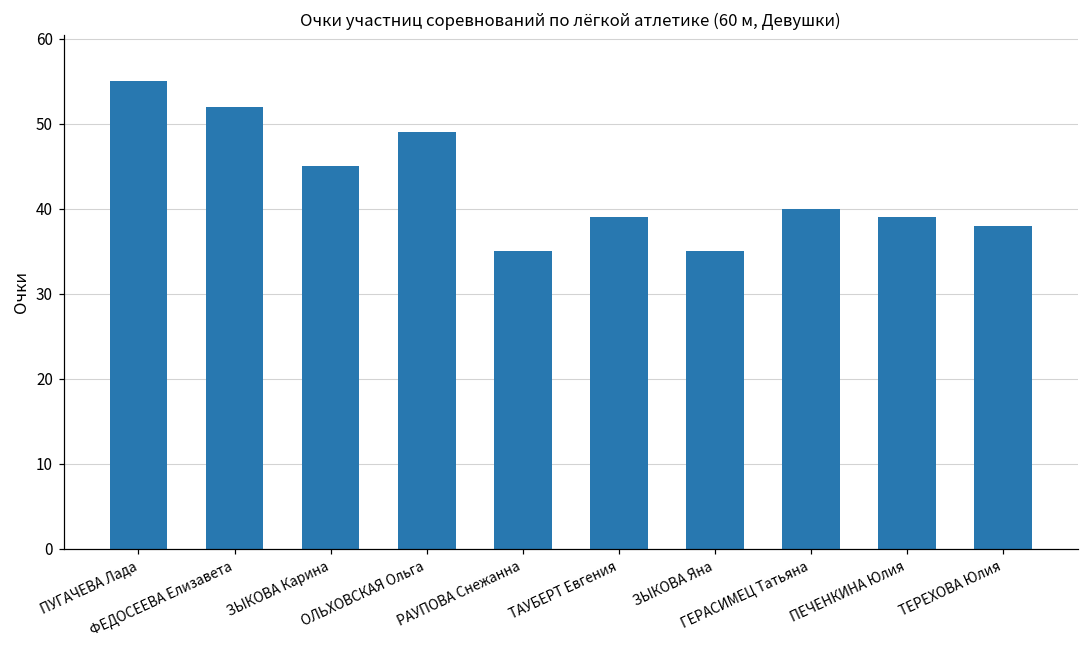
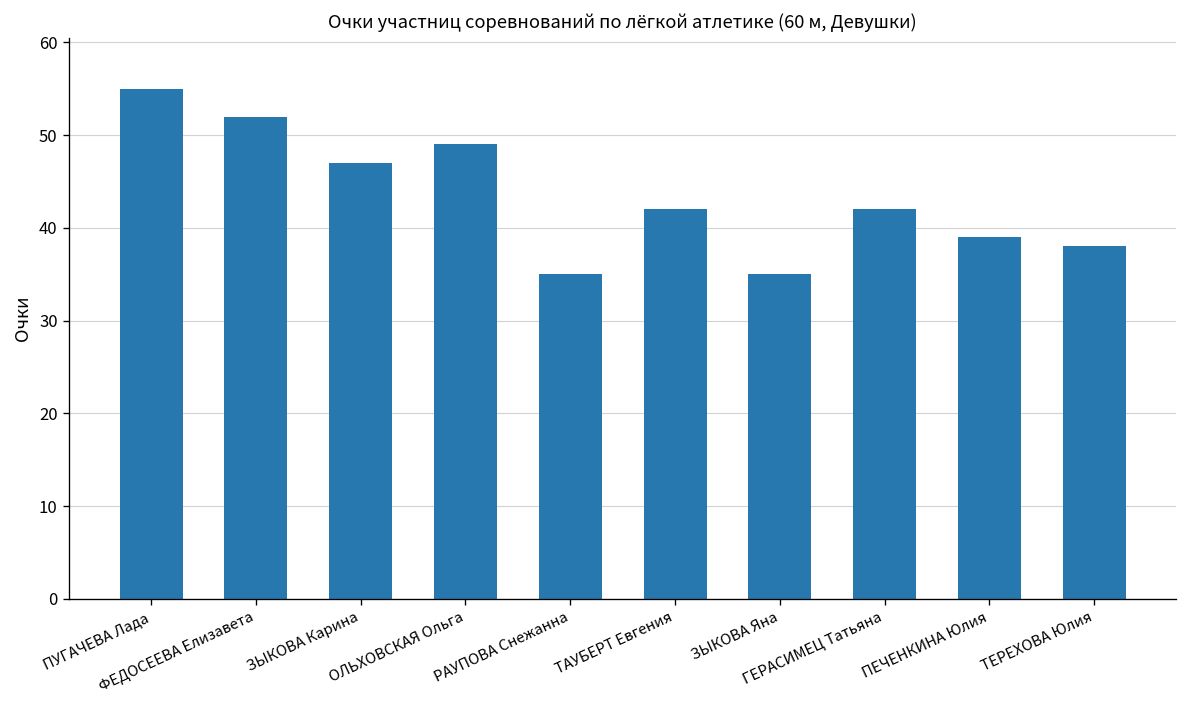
  {
    "ПУГАЧЕВА Лада": 55,
    "ФЕДОСЕЕВА Елизавета": 52,
-   "ЗЫКОВА Карина": 45,
+   "ЗЫКОВА Карина": 47,
    "ОЛЬХОВСКАЯ Ольга": 49,
    "РАУПОВА Снежанна": 35,
-   "ТАУБЕРТ Евгения": 39,
+   "ТАУБЕРТ Евгения": 42,
    "ЗЫКОВА Яна": 35,
-   "ГЕРАСИМЕЦ Татьяна": 40,
+   "ГЕРАСИМЕЦ Татьяна": 42,
    "ПЕЧЕНКИНА Юлия": 39,
    "ТЕРЕХОВА Юлия": 38
  }
